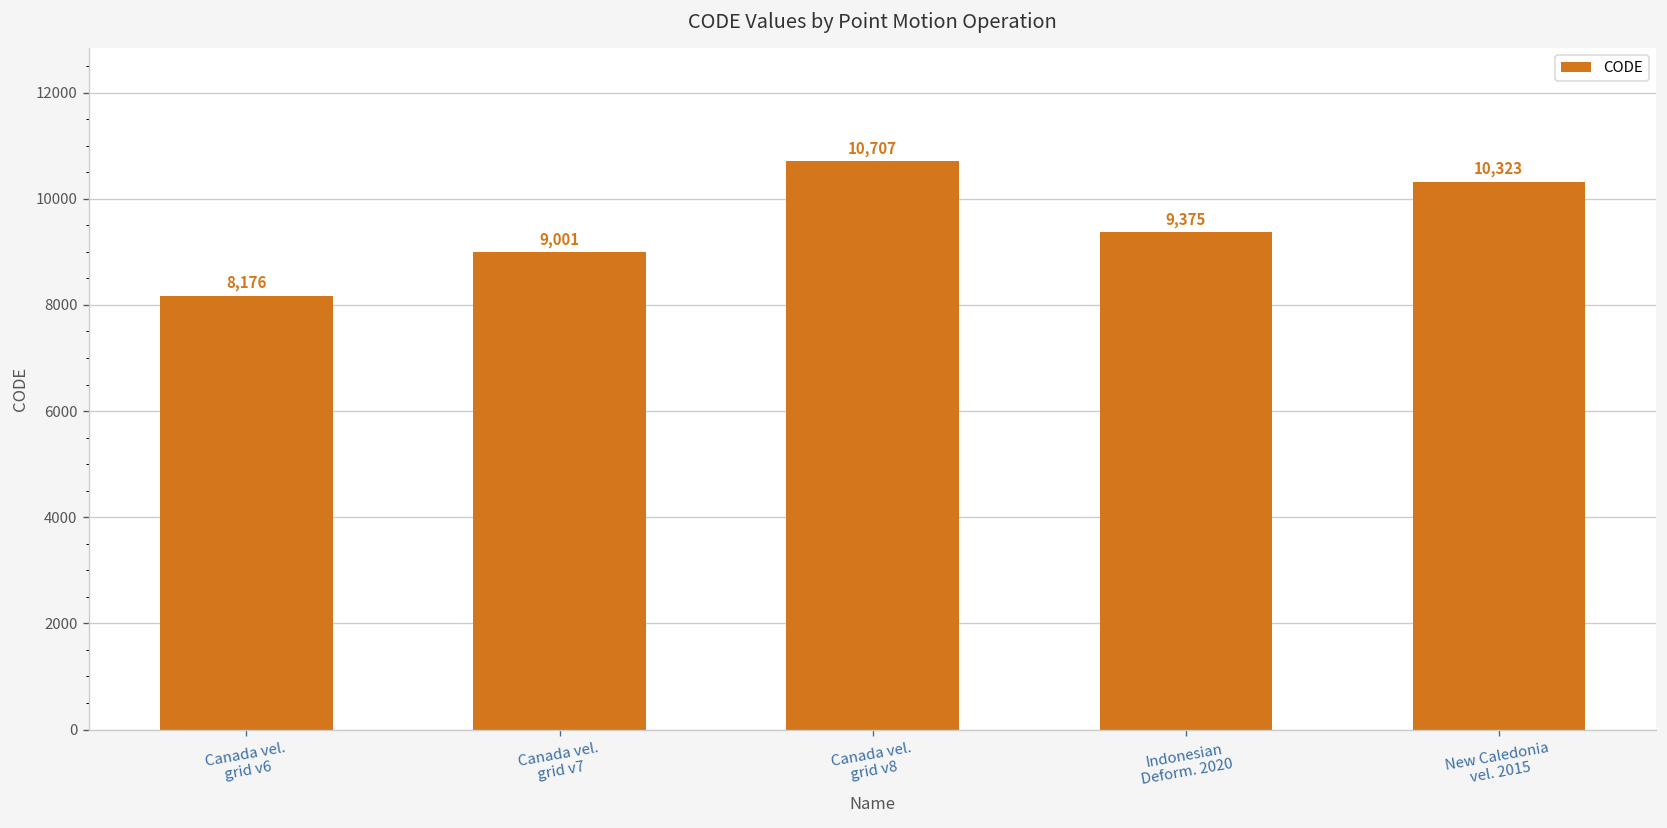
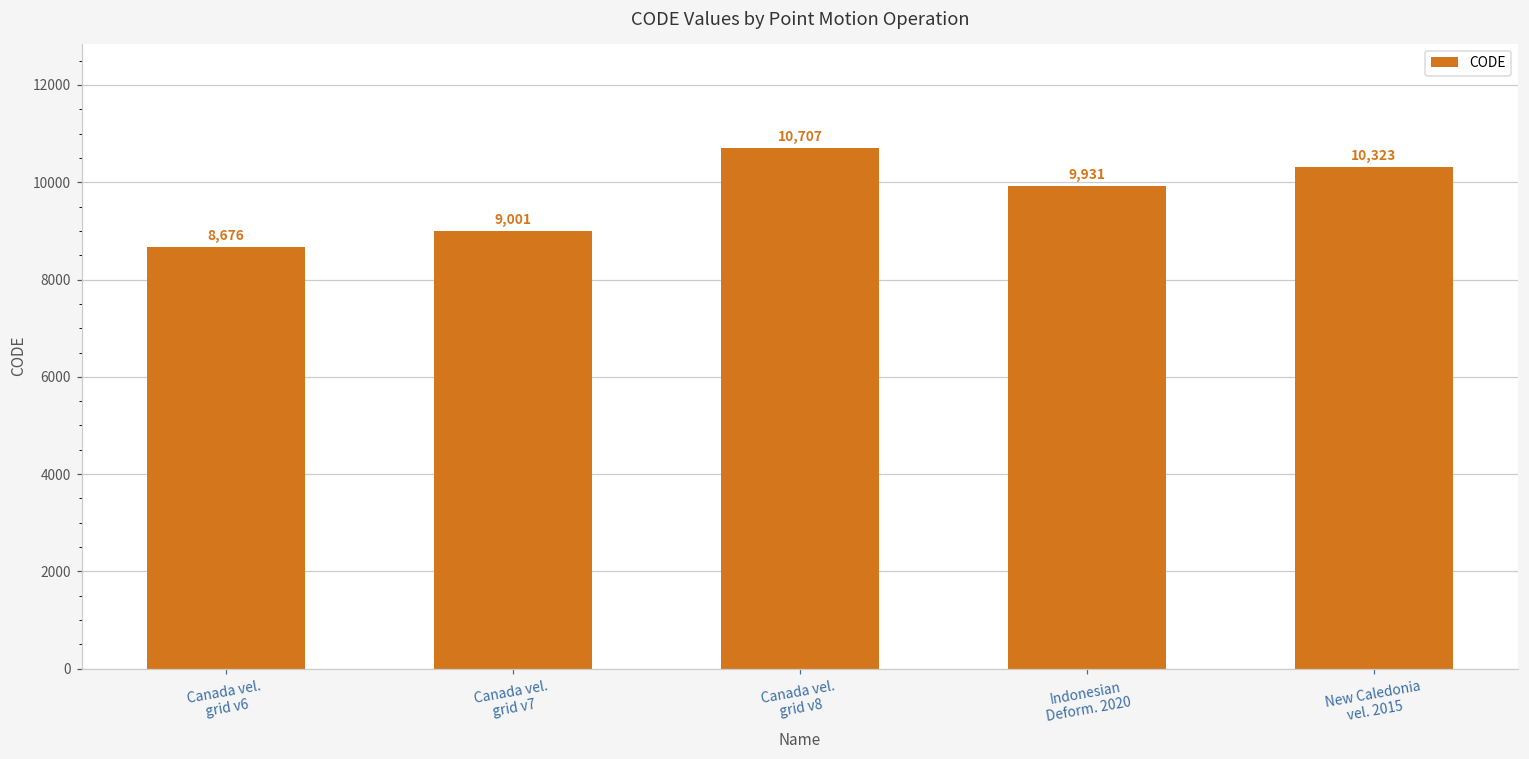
  {
-   "Canada vel. grid v6": "8,176",
+   "Canada vel. grid v6": "8,676",
    "Canada vel. grid v7": "9,001",
    "Canada vel. grid v8": "10,707",
-   "Indonesian Deform. 2020": "9,375",
+   "Indonesian Deform. 2020": "9,931",
    "New Caledonia vel. 2015": "10,323"
  }
